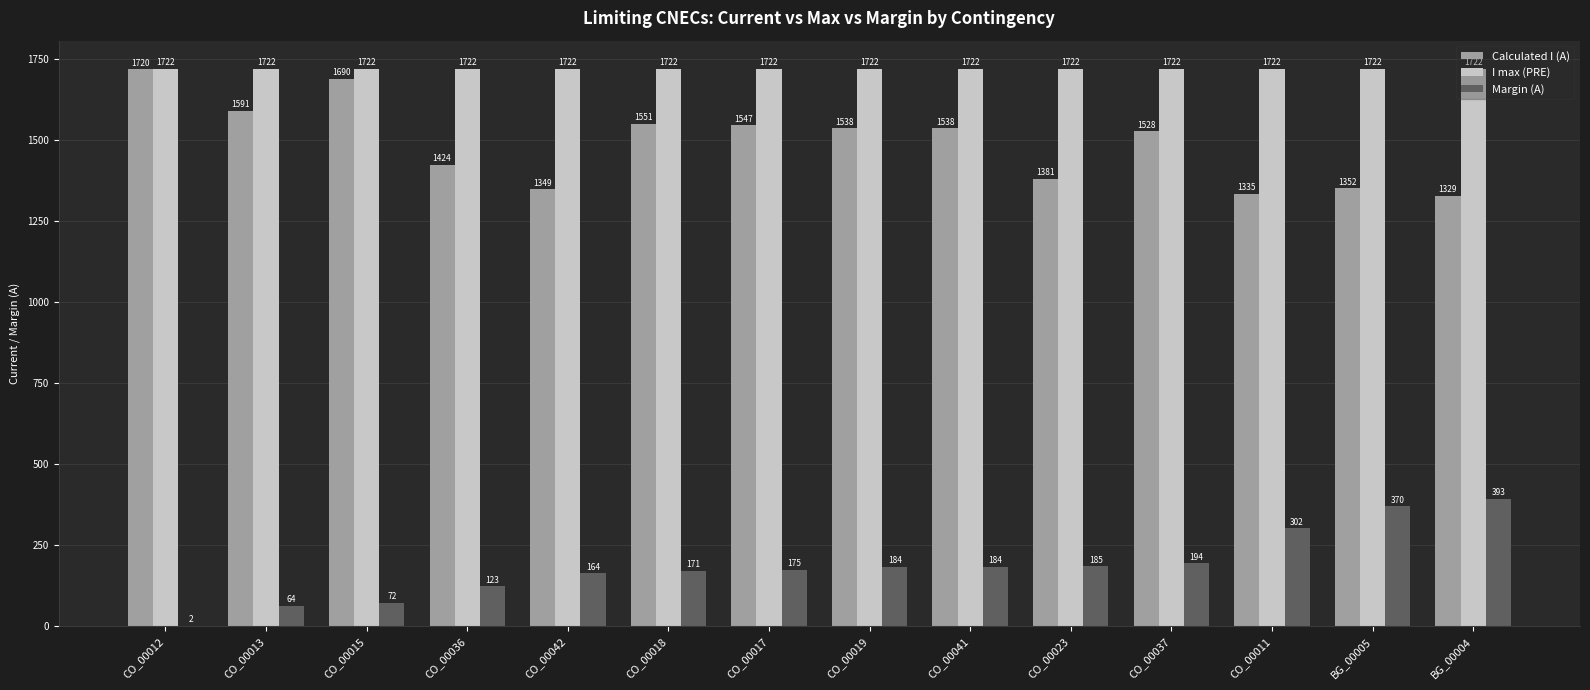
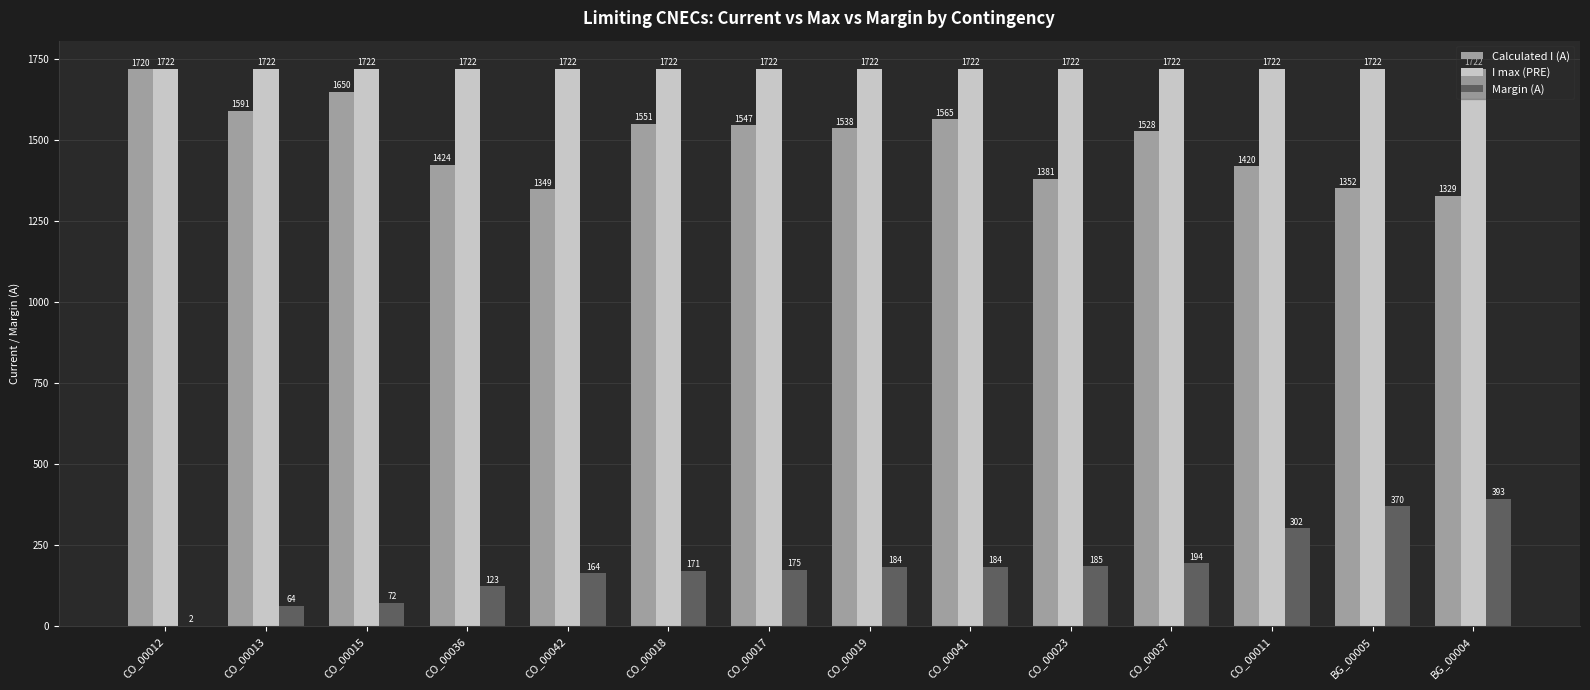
  {
    "Calculated I (A)": {
      "CO_00012": 1720,
-     "CO_00015": 1690,
+     "CO_00015": 1650,
      "CO_00042": 1349,
      "CO_00018": 1551,
      "CO_00017": 1547,
      "CO_00019": 1538,
-     "CO_00041": 1538,
+     "CO_00041": 1565,
      "CO_00023": 1381,
      "CO_00037": 1528,
-     "CO_00011": 1335,
+     "CO_00011": 1420,
      "BG_00005": 1352,
      "BG_00004": 1329
    },
    "I max (PRE)": {
      "CO_00012": 1722,
      "CO_00013": 1722,
      "CO_00015": 1722,
      "CO_00036": 1722,
      "CO_00042": 1722,
      "CO_00018": 1722,
      "CO_00017": 1722,
      "CO_00019": 1722,
      "CO_00041": 1722,
      "CO_00023": 1722,
      "CO_00037": 1722,
      "CO_00011": 1722,
      "BG_00005": 1722
    },
    "Margin (A)": {
      "CO_00012": 2,
      "CO_00013": 64,
      "CO_00015": 72,
      "CO_00036": 123,
      "CO_00042": 164,
      "CO_00018": 171,
      "CO_00017": 175,
      "CO_00019": 184,
      "CO_00041": 184,
      "CO_00023": 185,
      "CO_00037": 194,
      "CO_00011": 302,
      "BG_00005": 370,
      "BG_00004": 393
    }
  }
